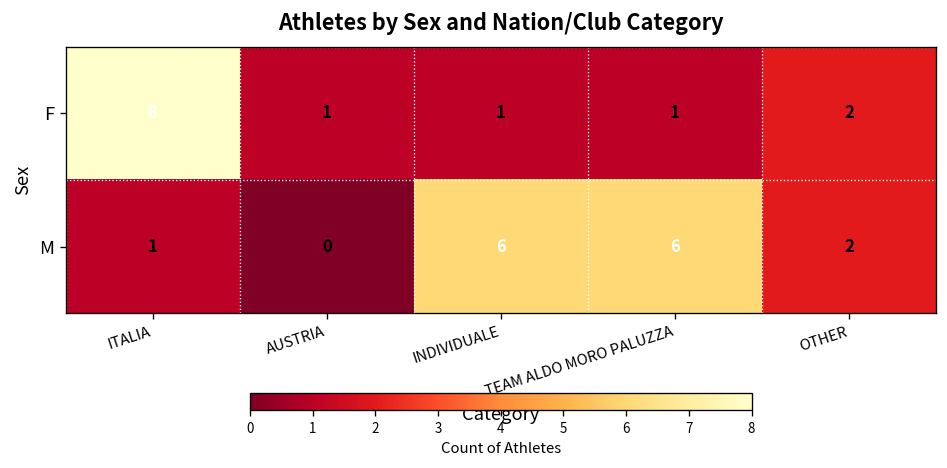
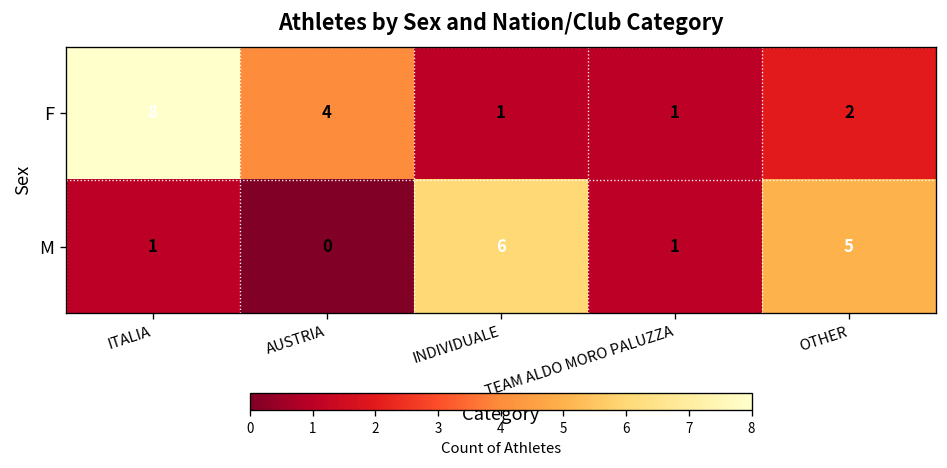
  {
    "F": {
      "ITALIA": 8,
-     "AUSTRIA": 1,
+     "AUSTRIA": 4,
      "INDIVIDUALE": 1,
      "TEAM ALDO MORO PALUZZA": 1,
      "OTHER": 2
    },
    "M": {
      "ITALIA": 1,
      "AUSTRIA": 0,
      "INDIVIDUALE": 6,
-     "TEAM ALDO MORO PALUZZA": 6,
-     "OTHER": 2
+     "TEAM ALDO MORO PALUZZA": 1,
+     "OTHER": 5
    }
  }
